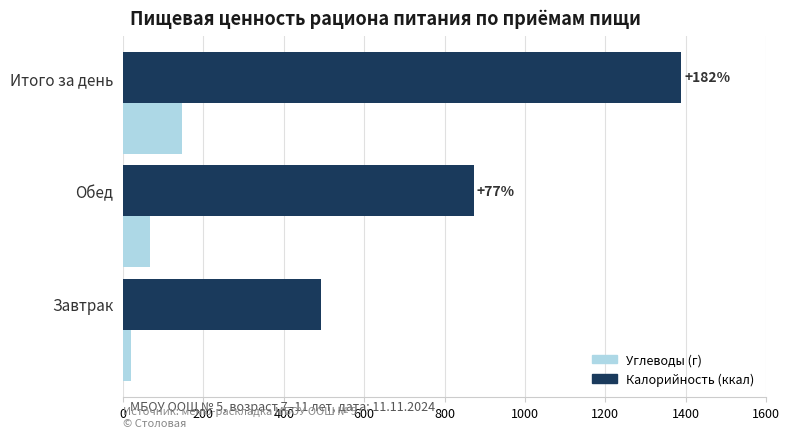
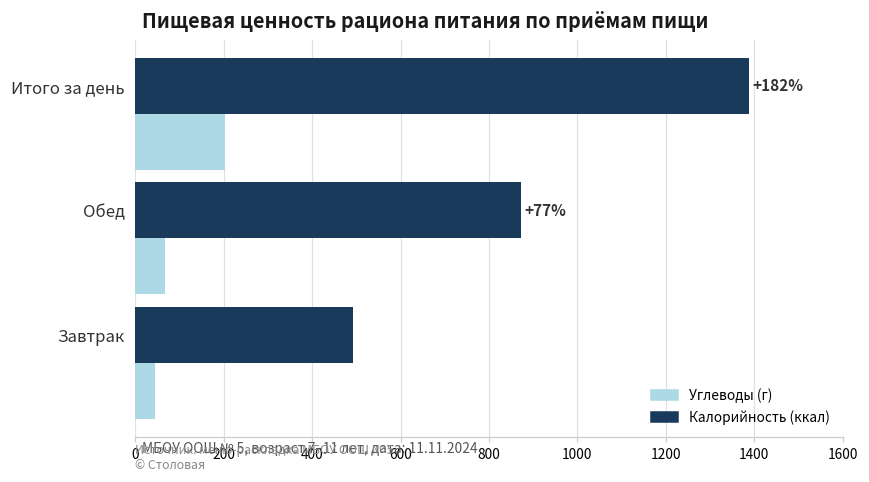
  {
    "Калорийность (ккал)": {
      "Завтрак": 490
    },
    "Углеводы (г)": {
-     "Итого за день": 150,
+     "Итого за день": 200,
      "Обед": 70,
-     "Завтрак": 20
+     "Завтрак": 40
    }
  }
